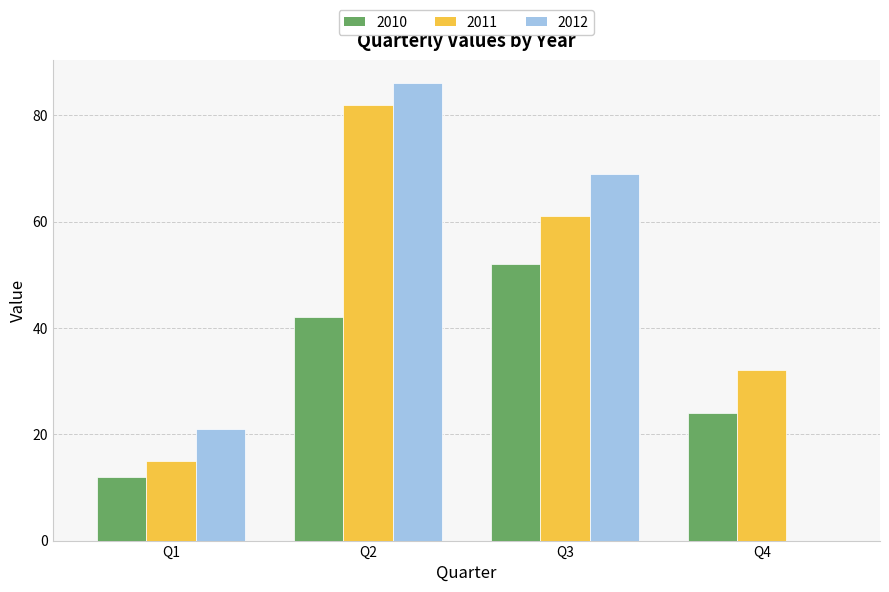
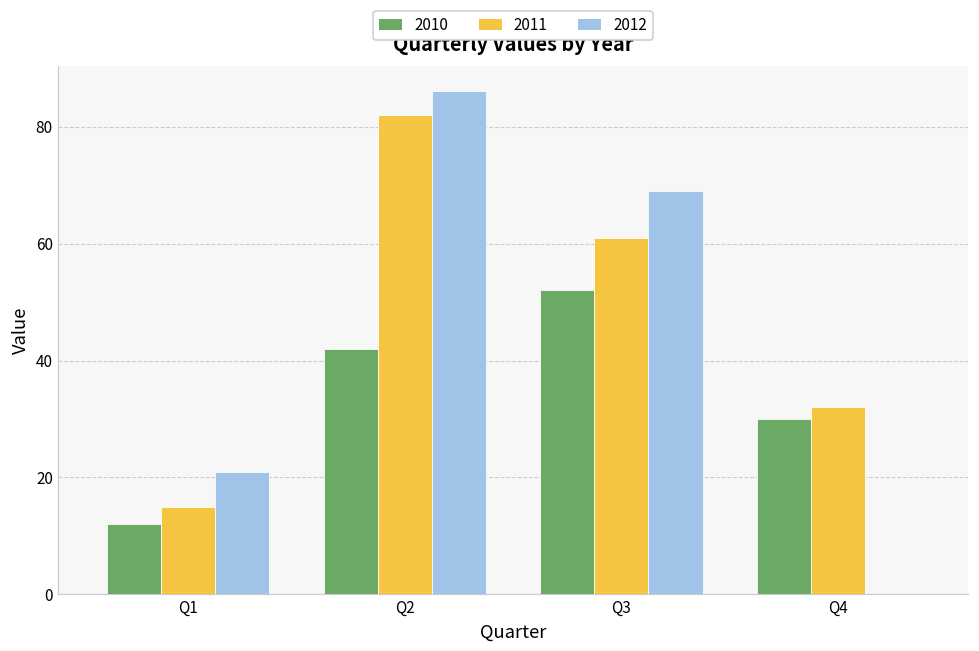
  {
    "2010": {
      "Q1": 12,
      "Q2": 42,
      "Q3": 52,
-     "Q4": 24
+     "Q4": 30
    },
    "2011": {
      "Q1": 15,
      "Q2": 82,
      "Q3": 61,
      "Q4": 32
    }
  }
